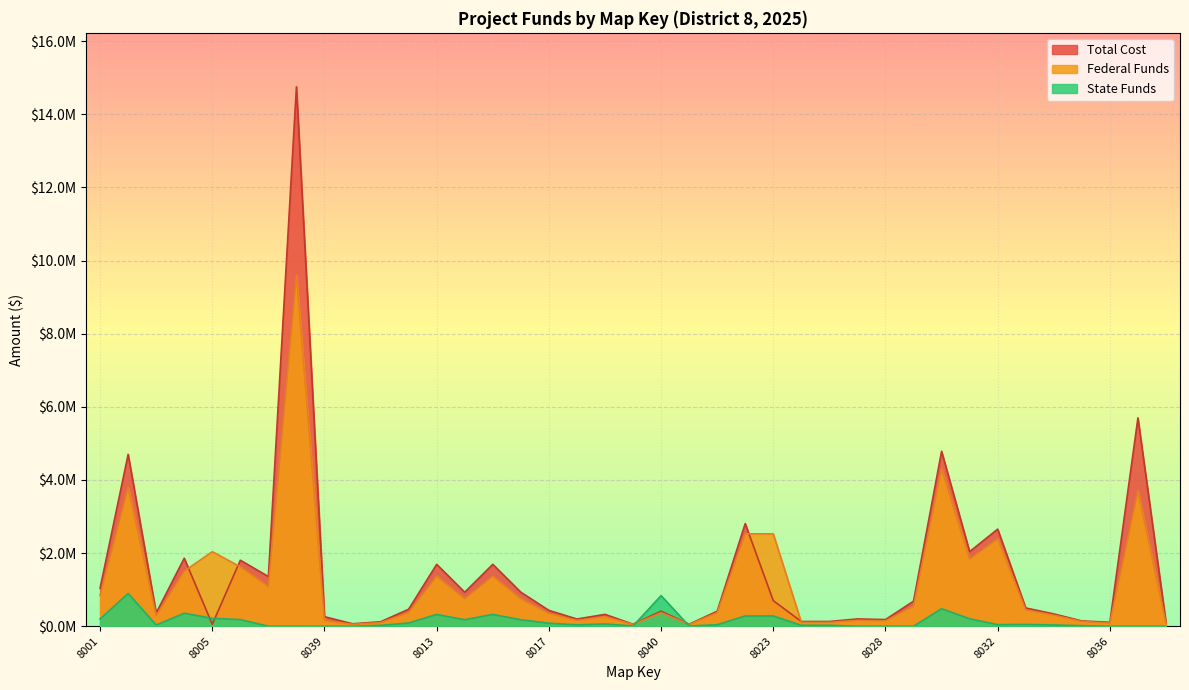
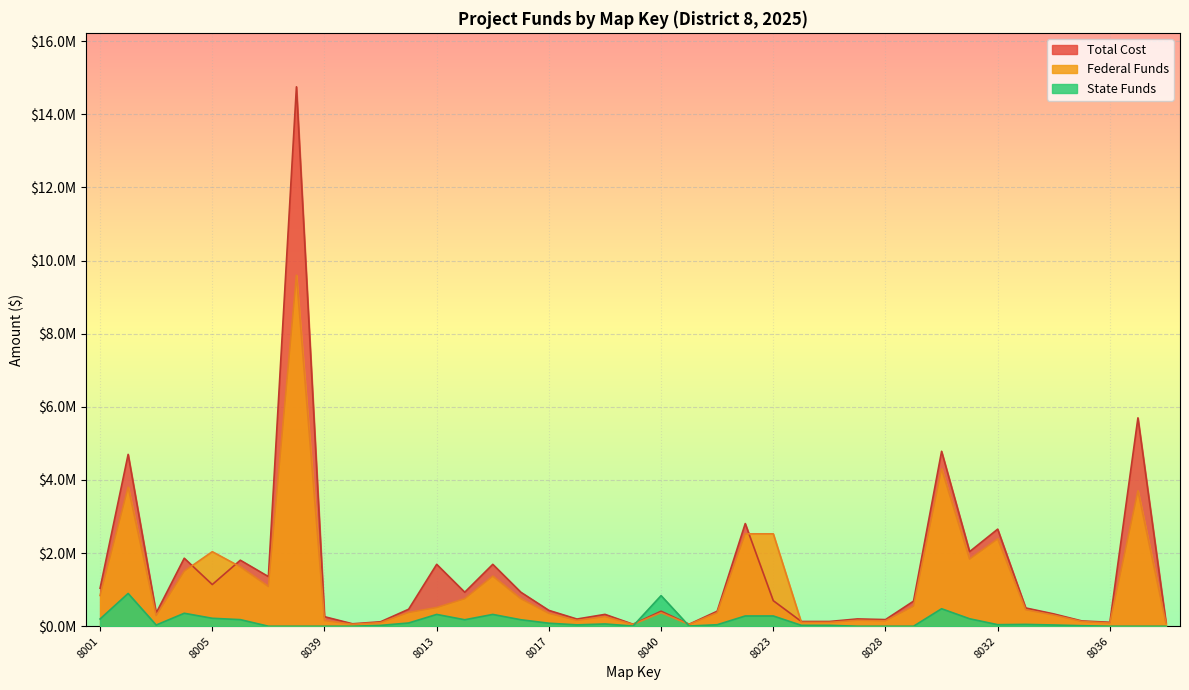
  {
    "Total Cost": {
      "8001": "$1000000",
-     "8005": "$100000",
+     "8005": "$1100000",
      "8039": "$300000",
      "8013": "$1700000",
      "8017": "$400000",
      "8023": "$700000",
      "8032": "$2700000"
    },
    "Federal Funds": {
      "8001": "$800000",
      "8005": "$2000000",
      "8039": "$200000",
-     "8013": "$1400000",
+     "8013": "$500000",
      "8017": "$400000",
      "8023": "$2500000",
      "8032": "$2400000"
    },
    "State Funds": {
      "8001": "$200000",
      "8005": "$200000",
      "8039": "$0",
      "8013": "$300000",
      "8017": "$100000",
      "8040": "$800000",
      "8023": "$300000",
      "8028": "$0",
      "8032": "$0",
      "8036": "$0"
    }
  }
